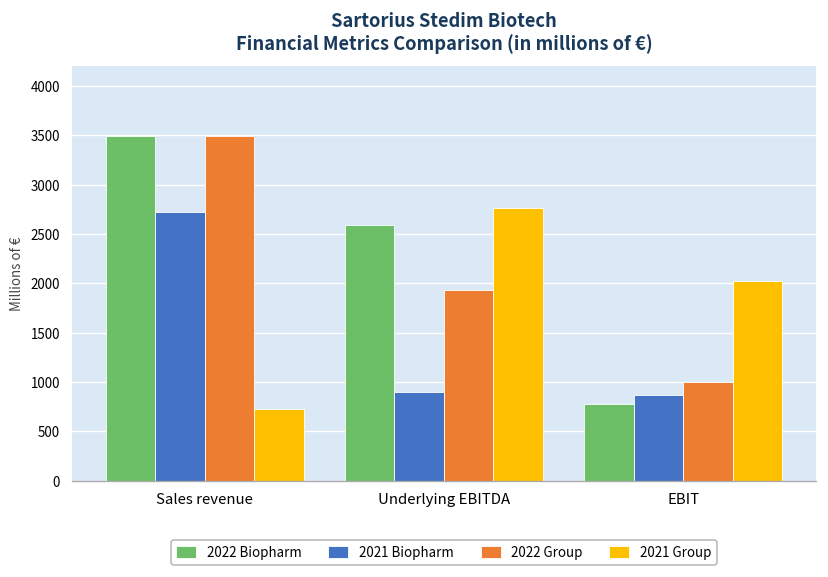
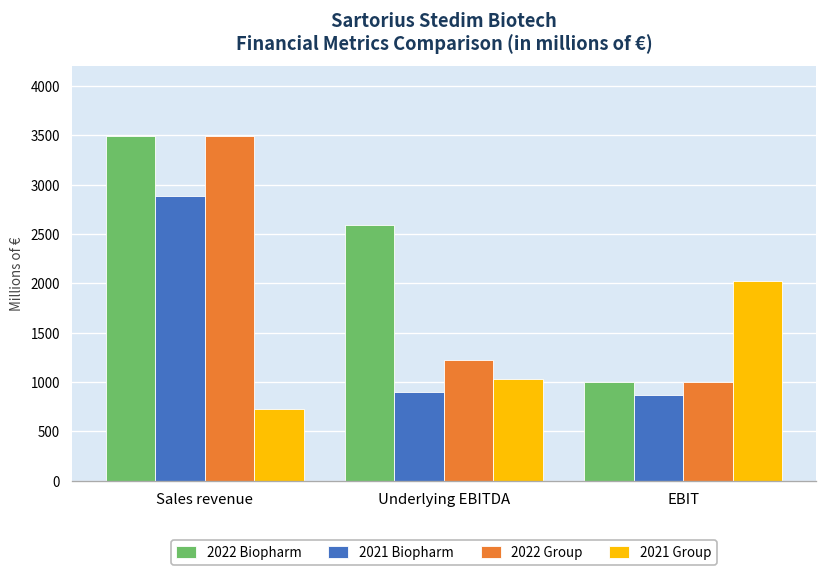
  {
    "2022 Biopharm": {
      "Sales revenue": 3500,
      "Underlying EBITDA": 2600,
-     "EBIT": 800
+     "EBIT": 1000
    },
    "2021 Biopharm": {
-     "Sales revenue": 2700,
+     "Sales revenue": 2900,
      "Underlying EBITDA": 900,
      "EBIT": 900
    },
    "2022 Group": {
      "Sales revenue": 3500,
-     "Underlying EBITDA": 1900,
+     "Underlying EBITDA": 1200,
      "EBIT": 1000
    },
    "2021 Group": {
      "Sales revenue": 700,
-     "Underlying EBITDA": 2800,
+     "Underlying EBITDA": 1000,
      "EBIT": 2000
    }
  }
